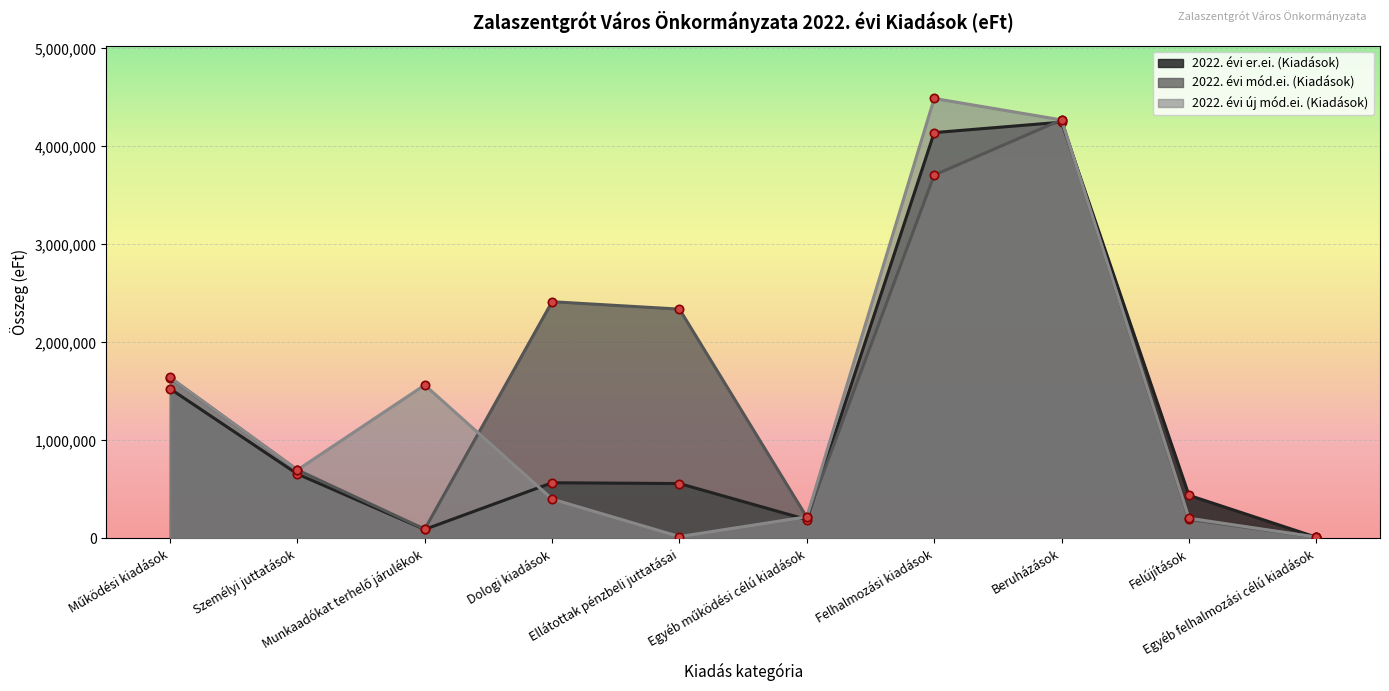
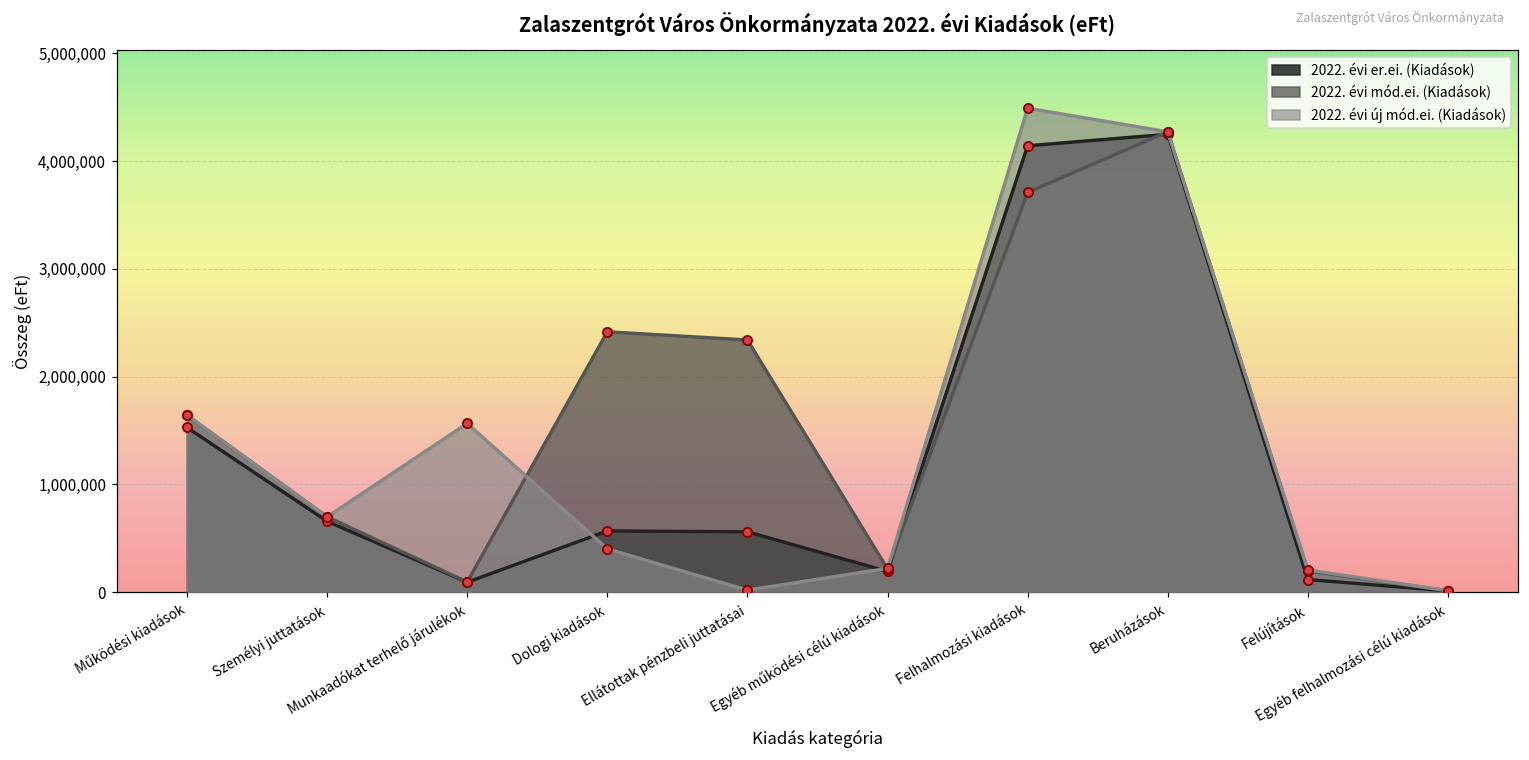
  {
    "2022. évi er.ei. (Kiadások)": {
      "Működési kiadások": "1,500,000",
      "Személyi juttatások": "700,000",
      "Dologi kiadások": "600,000",
      "Ellátottak pénzbeli juttatásai": "600,000",
      "Felhalmozási kiadások": "4,100,000",
-     "Felújítások": "400,000"
+     "Felújítások": "100,000"
    },
    "2022. évi mód.ei. (Kiadások)": {
      "Dologi kiadások": "2,400,000",
      "Ellátottak pénzbeli juttatásai": "2,300,000",
      "Felhalmozási kiadások": "3,700,000"
    },
    "2022. évi új mód.ei. (Kiadások)": {
      "Munkaadókat terhelő járulékok": "1,600,000",
      "Dologi kiadások": "400,000",
      "Ellátottak pénzbeli juttatásai": "0",
      "Felhalmozási kiadások": "4,500,000"
    }
  }
